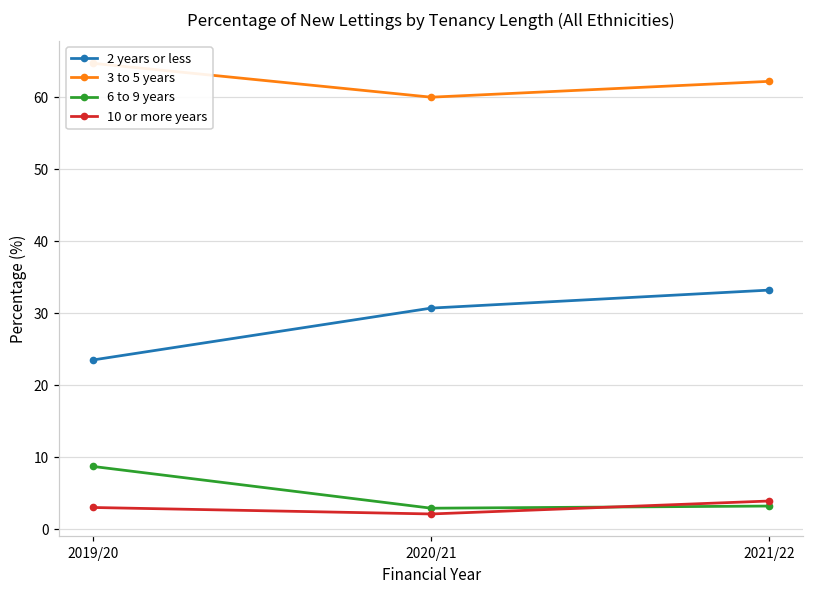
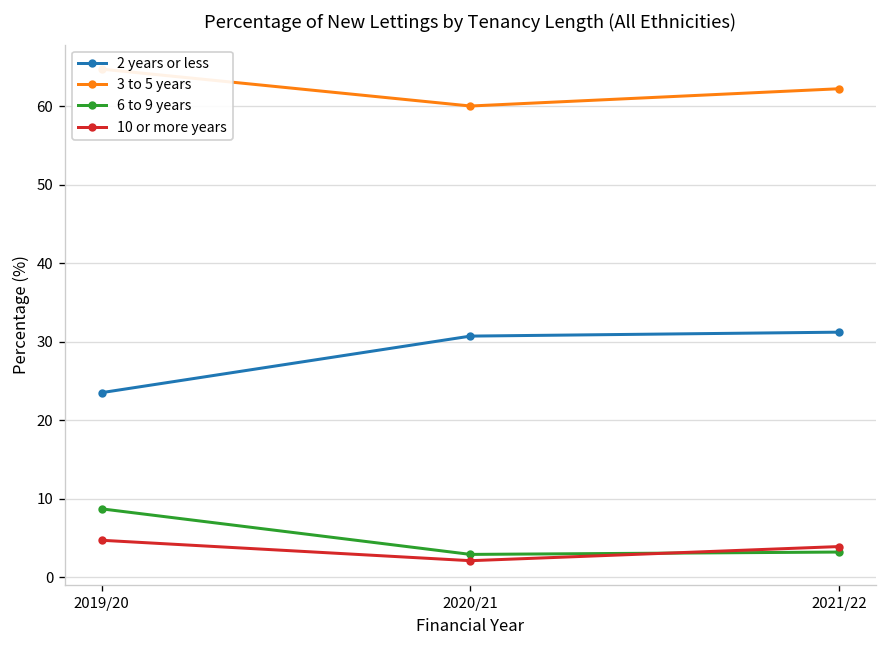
  {
    "2 years or less": {
      "2019/20": 24,
      "2020/21": 31,
-     "2021/22": 33
+     "2021/22": 31
    },
    "3 to 5 years": {
      "2020/21": 60,
      "2021/22": 62
    },
    "6 to 9 years": {
      "2019/20": 9,
      "2020/21": 3,
      "2021/22": 3
    },
    "10 or more years": {
-     "2019/20": 3,
+     "2019/20": 5,
      "2020/21": 2,
      "2021/22": 4
    }
  }
